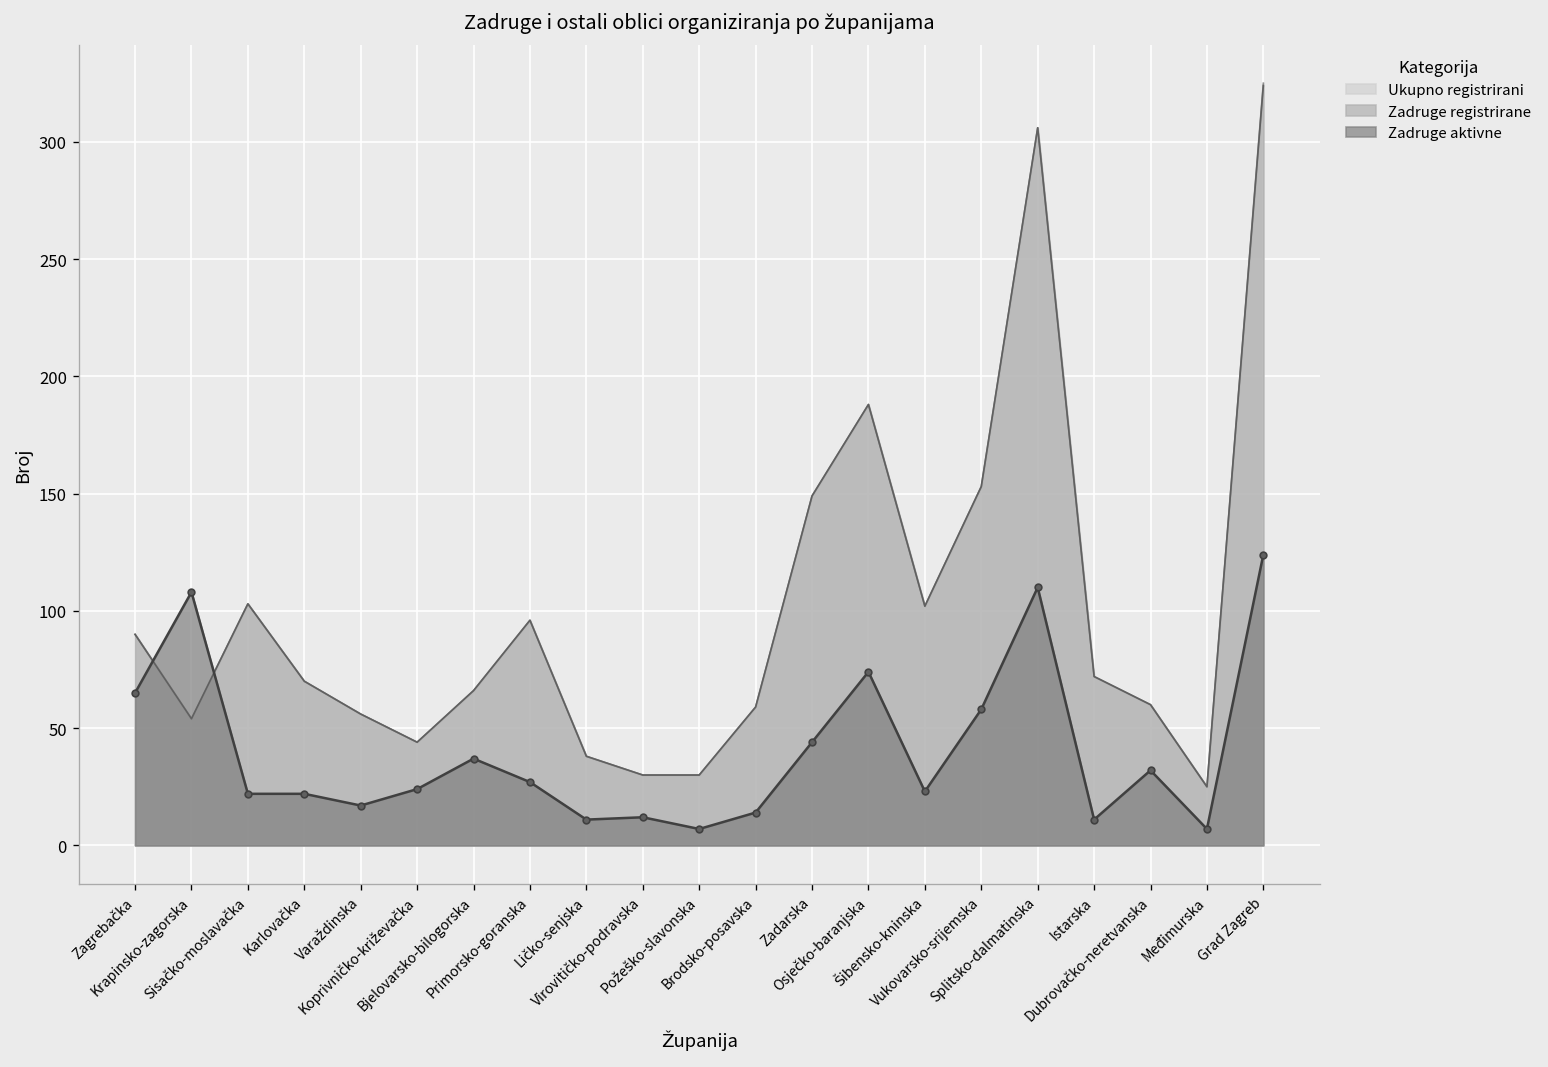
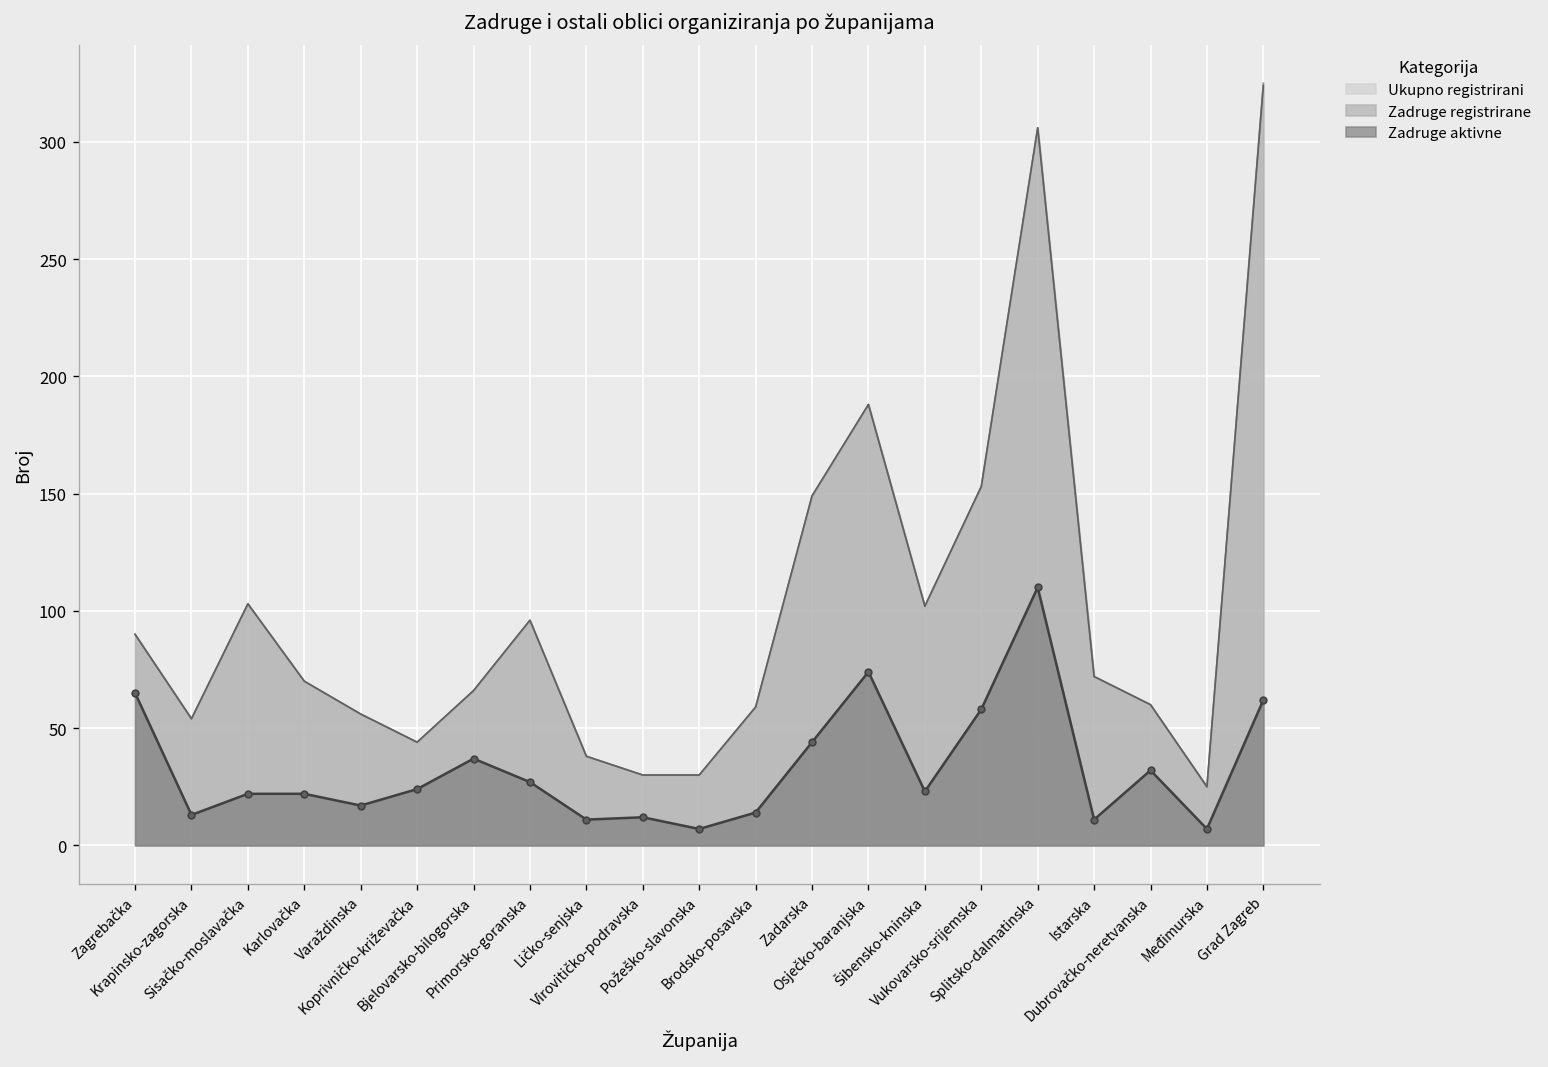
  {
    "Zadruge aktivne": {
      "Zagrebačka": 65,
-     "Krapinsko-zagorska": 108,
+     "Krapinsko-zagorska": 13,
      "Sisačko-moslavačka": 22,
      "Karlovačka": 22,
      "Varaždinska": 17,
      "Koprivničko-križevačka": 24,
      "Bjelovarsko-bilogorska": 37,
      "Primorsko-goranska": 27,
      "Ličko-senjska": 11,
      "Virovitičko-podravska": 12,
      "Požeško-slavonska": 7,
      "Brodsko-posavska": 14,
      "Zadarska": 44,
      "Osječko-baranjska": 74,
      "Šibensko-kninska": 23,
      "Vukovarsko-srijemska": 58,
      "Splitsko-dalmatinska": 110,
      "Istarska": 11,
      "Dubrovačko-neretvanska": 32,
      "Međimurska": 7,
-     "Grad Zagreb": 124
+     "Grad Zagreb": 62
    }
  }
